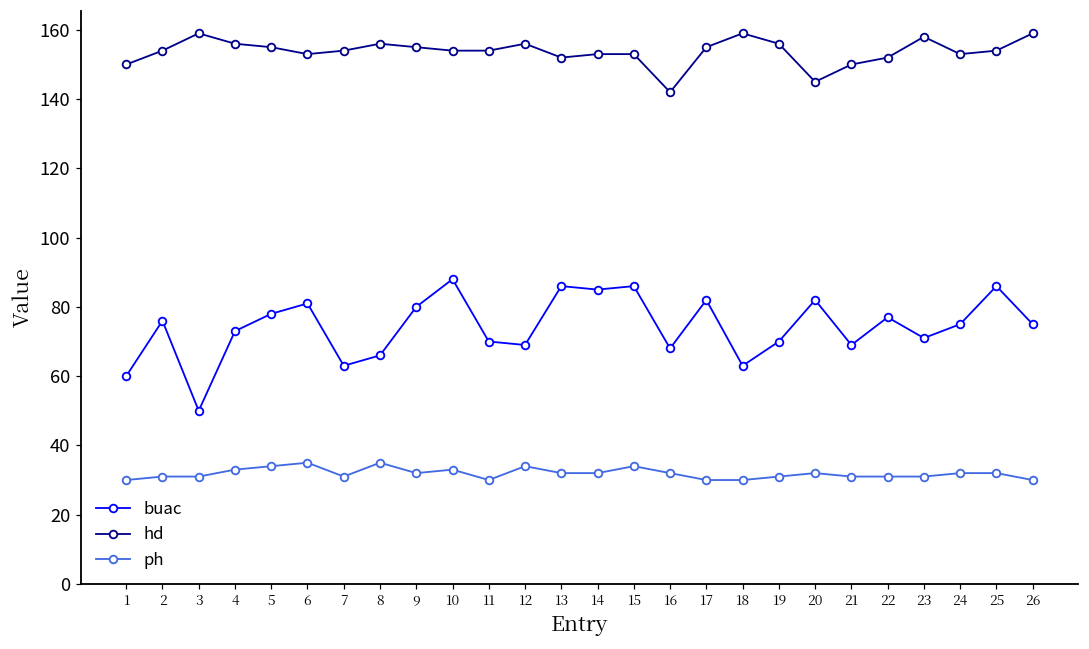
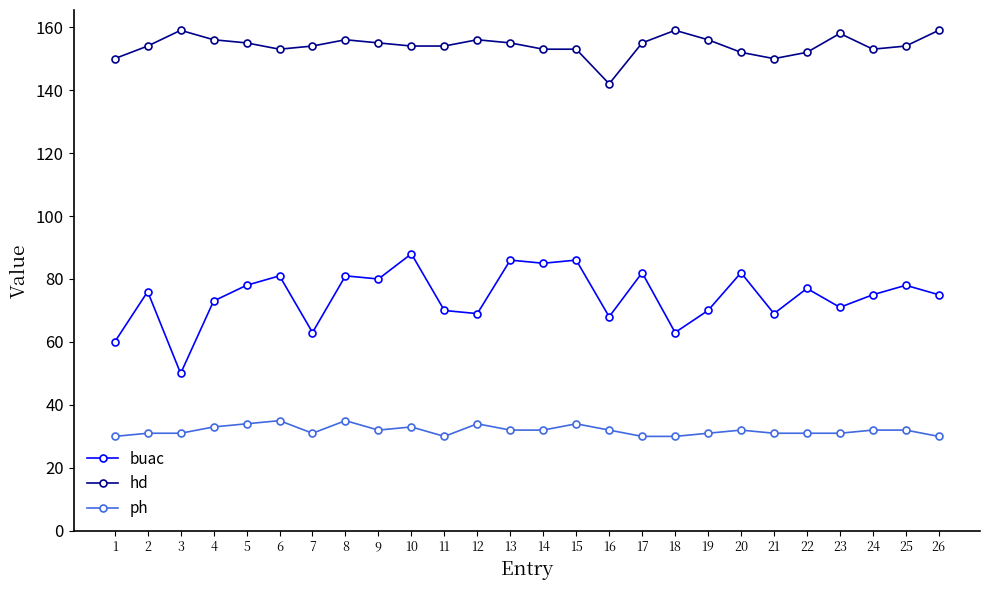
  {
    "buac": {
      "1": 60,
      "2": 76,
      "3": 50,
      "4": 73,
      "5": 78,
      "6": 81,
      "7": 63,
-     "8": 66,
+     "8": 81,
      "9": 80,
      "10": 88,
      "11": 70,
      "12": 69,
      "13": 86,
      "14": 85,
      "15": 86,
      "16": 68,
      "17": 82,
      "18": 63,
      "19": 70,
      "20": 82,
      "21": 69,
      "22": 77,
      "23": 71,
      "24": 75,
-     "25": 86,
+     "25": 78,
      "26": 75
    },
    "hd": {
      "1": 150,
      "2": 154,
      "3": 159,
      "4": 156,
      "5": 155,
      "6": 153,
      "7": 154,
      "8": 156,
      "9": 155,
      "10": 154,
      "11": 154,
      "12": 156,
-     "13": 152,
+     "13": 155,
      "14": 153,
      "15": 153,
      "16": 142,
      "17": 155,
      "18": 159,
      "19": 156,
-     "20": 145,
+     "20": 152,
      "21": 150,
      "22": 152,
      "23": 158,
      "24": 153,
      "25": 154,
      "26": 159
    },
    "ph": {
      "1": 30,
      "2": 31,
      "3": 31,
      "4": 33,
      "5": 34,
      "6": 35,
      "7": 31,
      "8": 35,
      "9": 32,
      "10": 33,
      "11": 30,
      "12": 34,
      "13": 32,
      "14": 32,
      "15": 34,
      "16": 32,
      "17": 30,
      "18": 30,
      "19": 31,
      "20": 32,
      "21": 31,
      "22": 31,
      "23": 31,
      "24": 32,
      "25": 32,
      "26": 30
    }
  }
